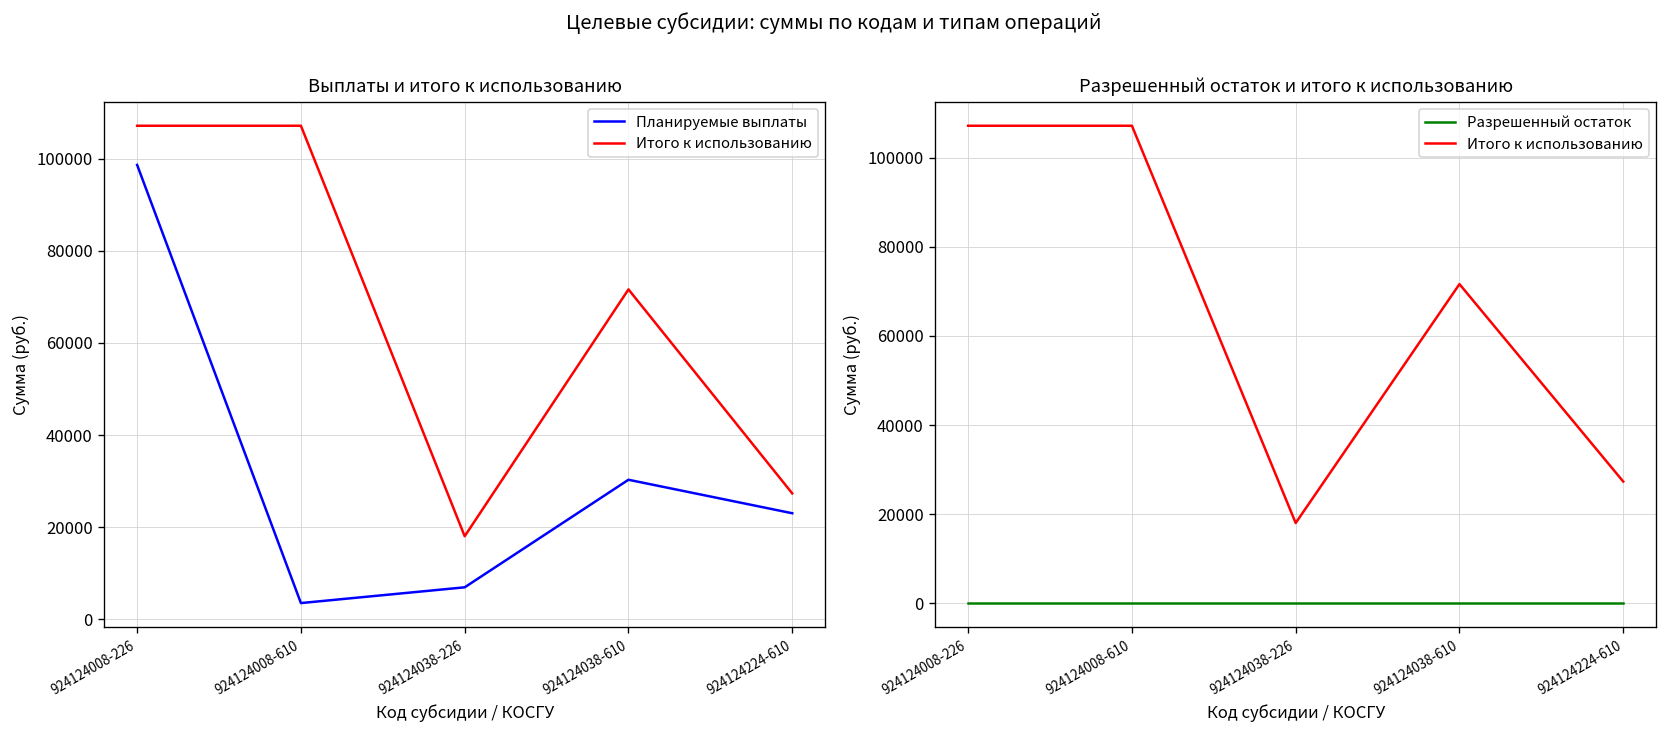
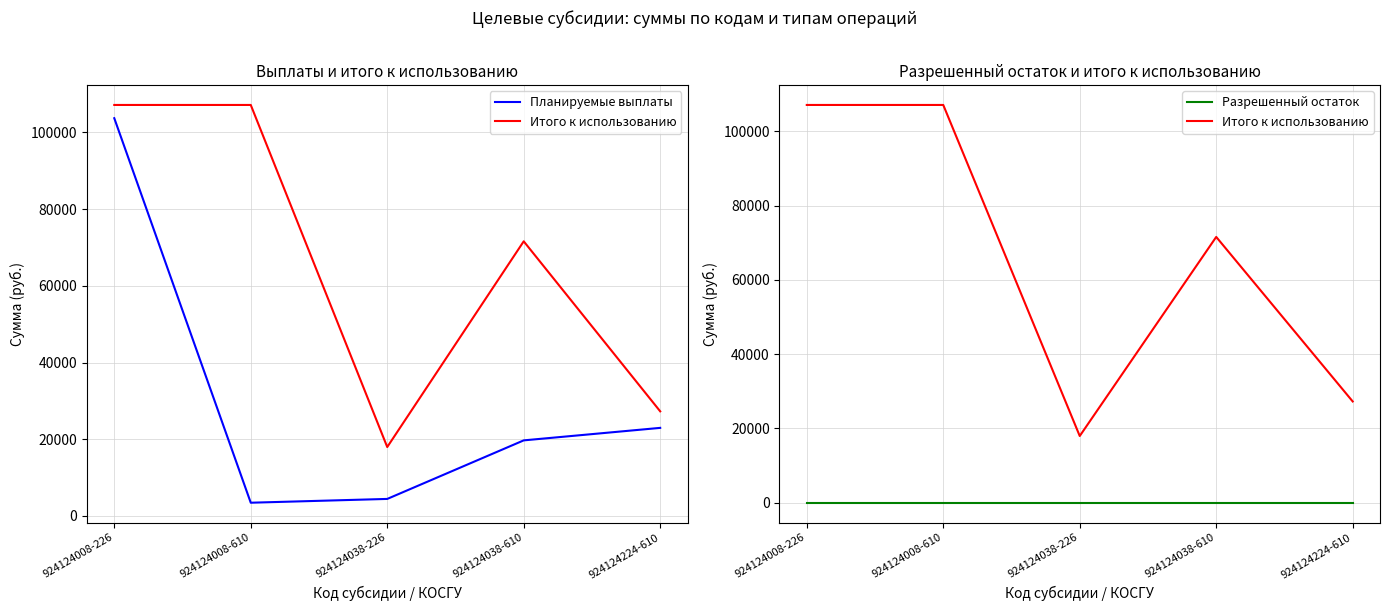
  {
    "Выплаты и итого к использованию": {
      "Планируемые выплаты": {
-       "924124008-226": 99000,
+       "924124008-226": 104000,
        "924124008-610": 3000,
-       "924124038-226": 7000,
-       "924124038-610": 30000,
+       "924124038-226": 4000,
+       "924124038-610": 20000,
        "924124224-610": 23000
      },
      "Итого к использованию": {
        "924124008-226": 107000,
        "924124008-610": 107000,
        "924124038-226": 18000,
        "924124038-610": 72000,
        "924124224-610": 27000
      }
    },
    "Разрешенный остаток и итого к использованию": {
      "Разрешенный остаток": {
        "924124008-226": 0,
        "924124008-610": 0,
        "924124038-226": 0,
        "924124038-610": 0,
        "924124224-610": 0
      },
      "Итого к использованию": {
        "924124008-226": 107000,
        "924124008-610": 107000,
        "924124038-226": 18000,
        "924124038-610": 72000,
        "924124224-610": 27000
      }
    }
  }
